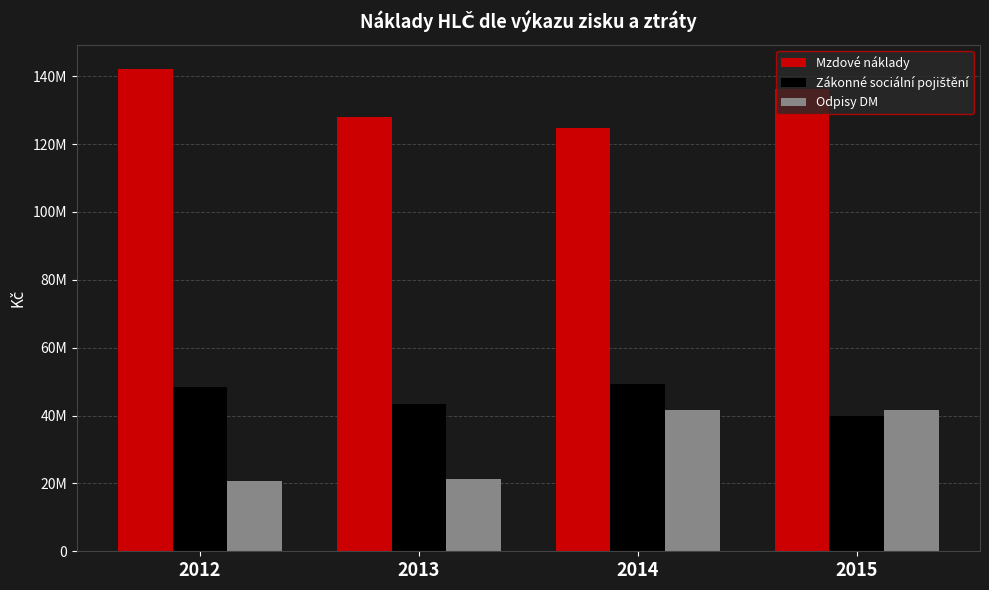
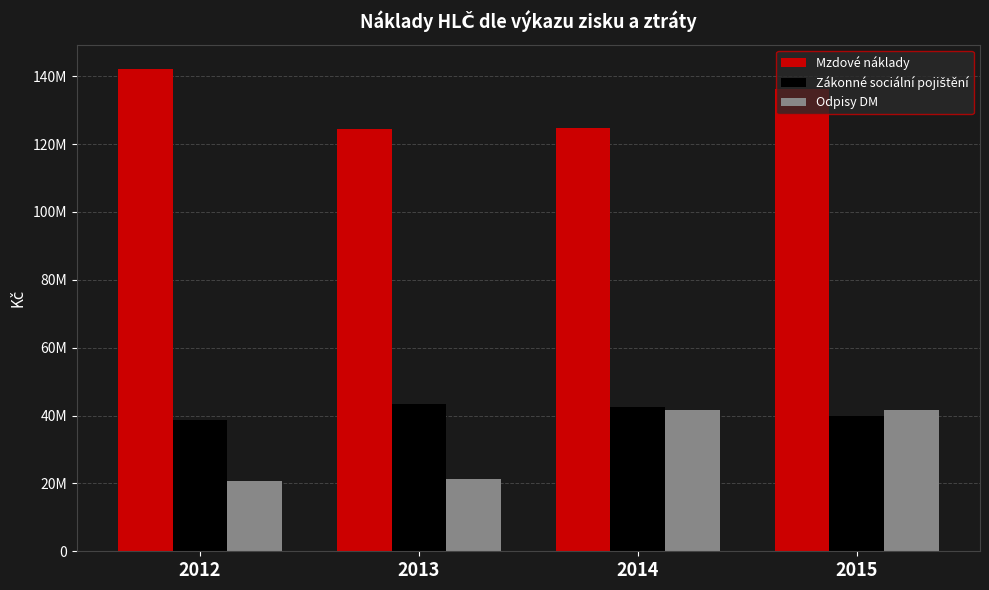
  {
    "Mzdové náklady": {
      "2012": 142000000,
-     "2013": 128000000,
+     "2013": 124000000,
      "2014": 125000000
    },
    "Zákonné sociální pojištění": {
-     "2012": 48000000,
+     "2012": 39000000,
      "2013": 43000000,
-     "2014": 49000000,
+     "2014": 42000000,
      "2015": 40000000
    },
    "Odpisy DM": {
      "2012": 21000000,
      "2013": 21000000,
      "2014": 42000000,
      "2015": 42000000
    }
  }
